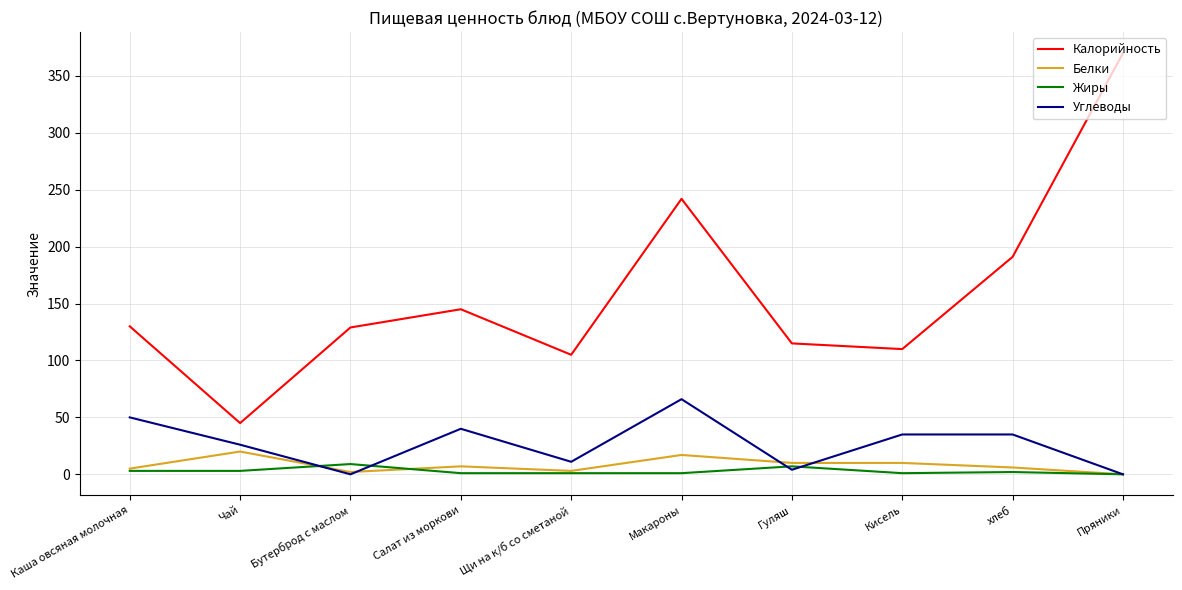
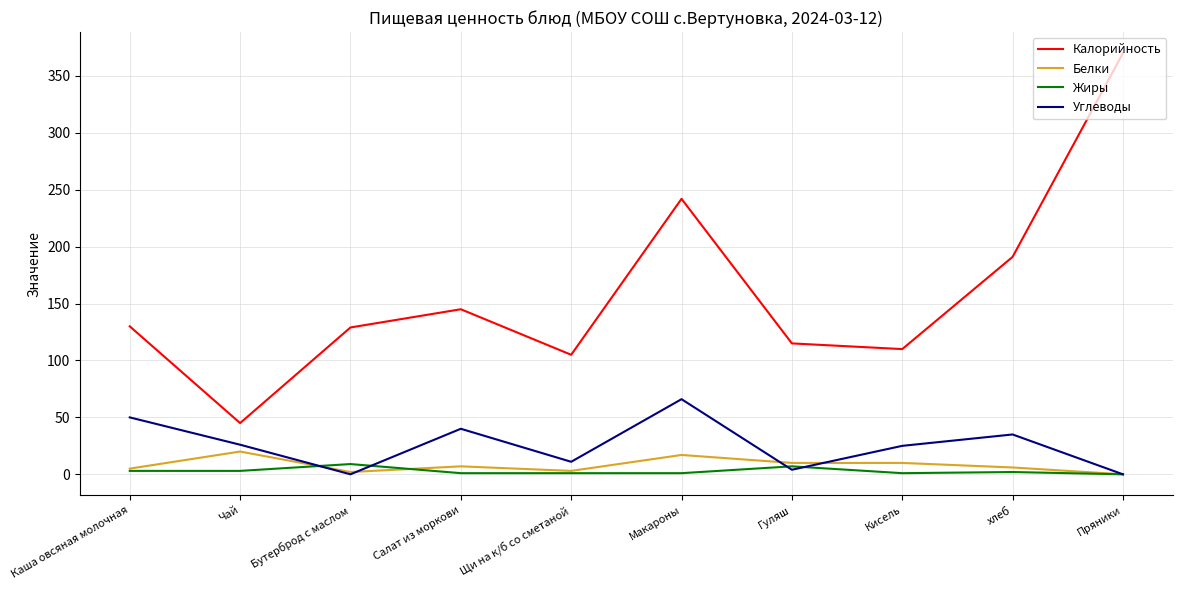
  {
    "Калорийность": {
      "Каша овсяная молочная": 130,
      "Чай": 45,
      "Бутерброд с маслом": 129,
      "Салат из моркови": 145,
      "Щи на к/б со сметаной": 105,
      "Макароны": 242,
      "Гуляш": 115,
      "Кисель": 110,
      "хлеб": 191
    },
    "Белки": {
      "Чай": 20,
      "Салат из моркови": 7,
      "Макароны": 17,
      "Гуляш": 10,
      "Кисель": 10,
      "хлеб": 6
    },
    "Жиры": {
      "Чай": 3,
      "Бутерброд с маслом": 9,
      "Салат из моркови": 1,
      "Макароны": 1,
      "Гуляш": 7,
      "Кисель": 1,
      "хлеб": 2
    },
    "Углеводы": {
      "Каша овсяная молочная": 50,
      "Чай": 26,
      "Салат из моркови": 40,
      "Щи на к/б со сметаной": 11,
      "Макароны": 66,
      "Гуляш": 4,
-     "Кисель": 35,
+     "Кисель": 25,
      "хлеб": 35
    }
  }
